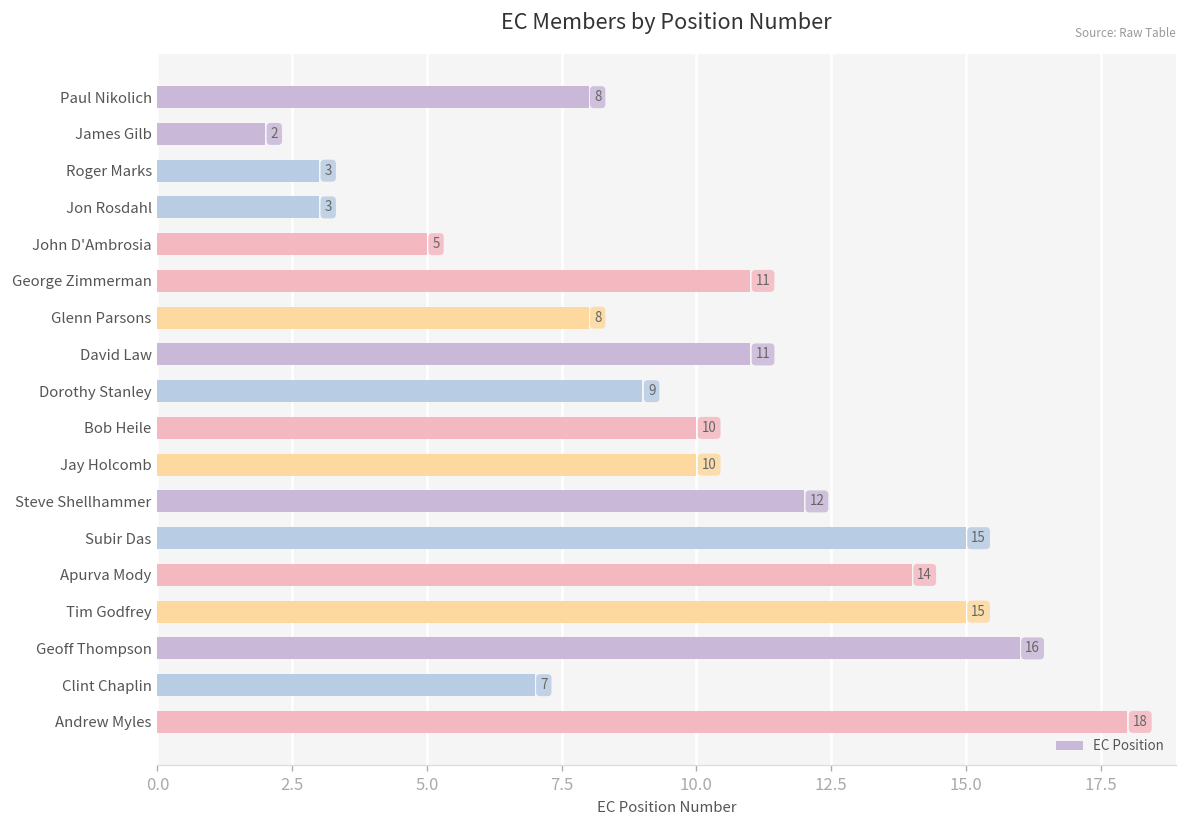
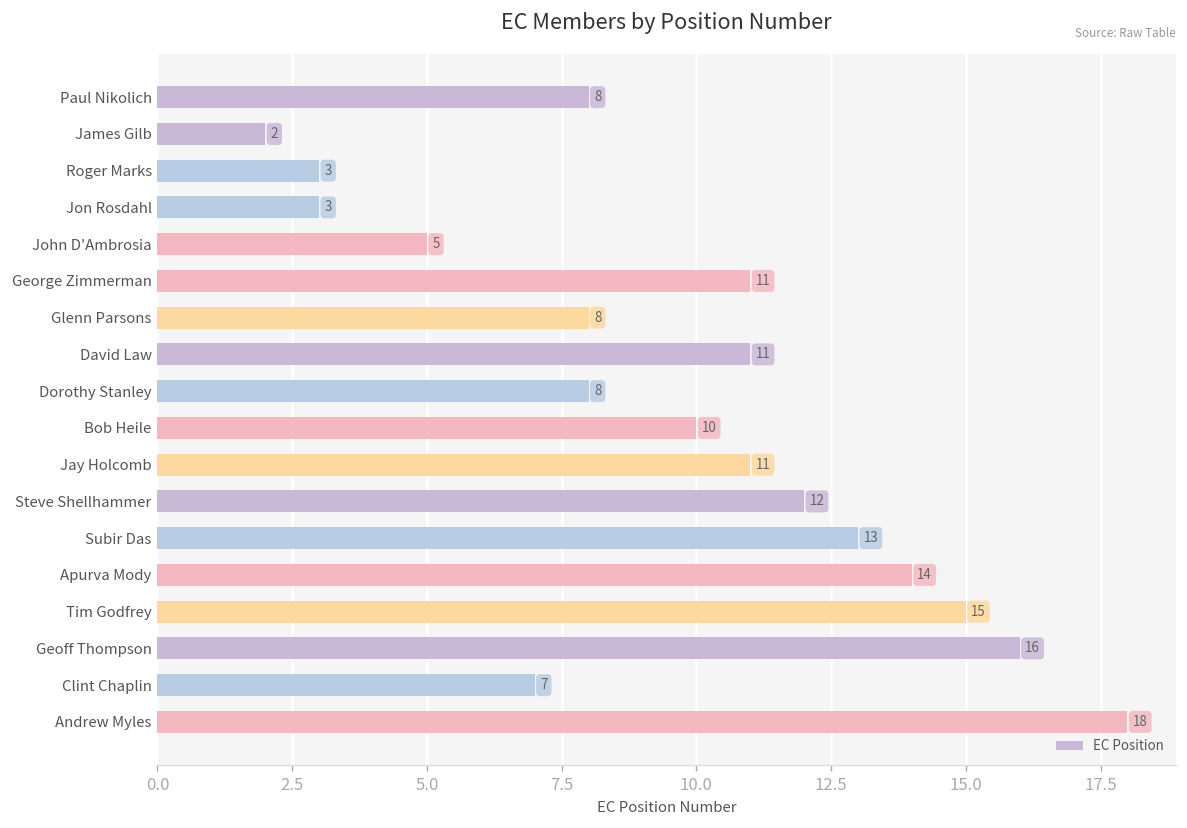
  {
-   "Dorothy Stanley": 9,
-   "Jay Holcomb": 10,
-   "Subir Das": 15
+   "Dorothy Stanley": 8,
+   "Jay Holcomb": 11,
+   "Subir Das": 13
  }
